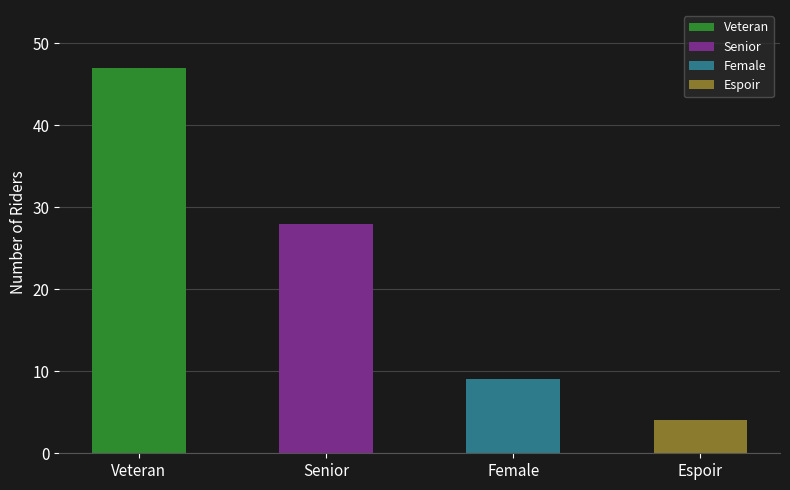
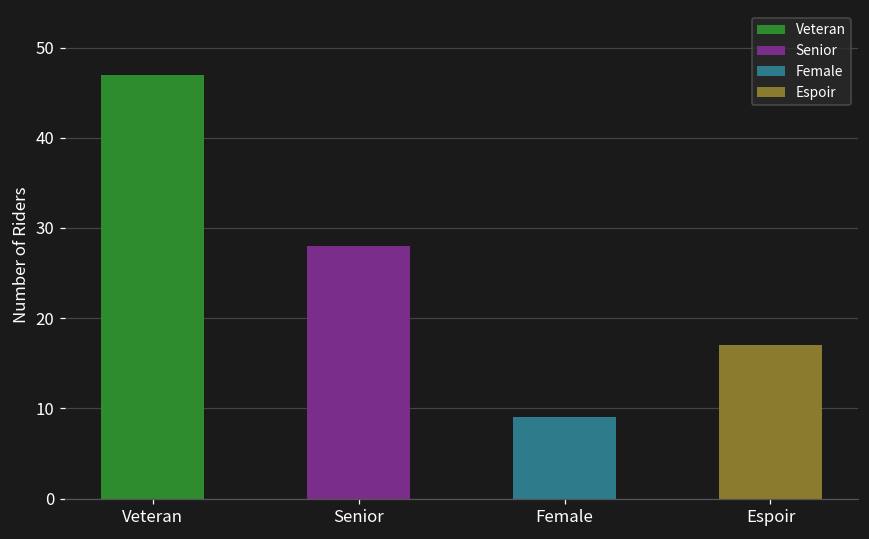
  {
    "Veteran": 47,
    "Senior": 28,
    "Female": 9,
-   "Espoir": 4
+   "Espoir": 17
  }
